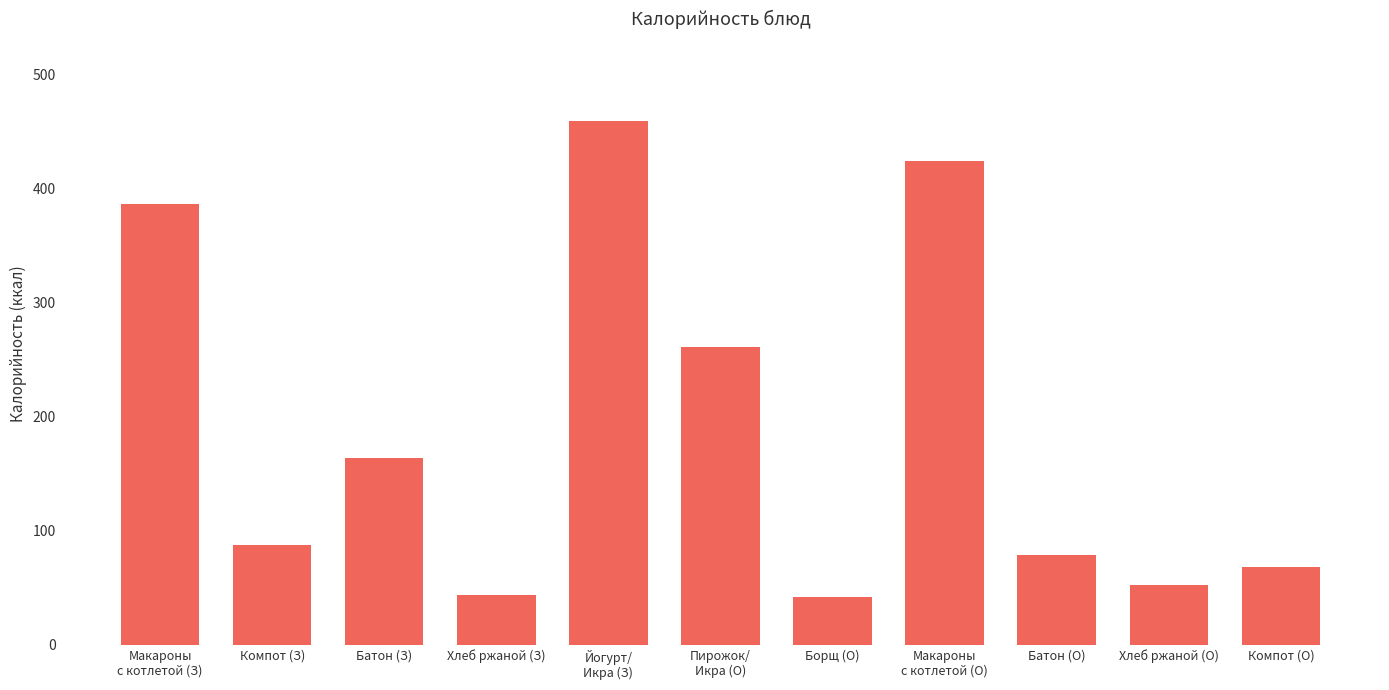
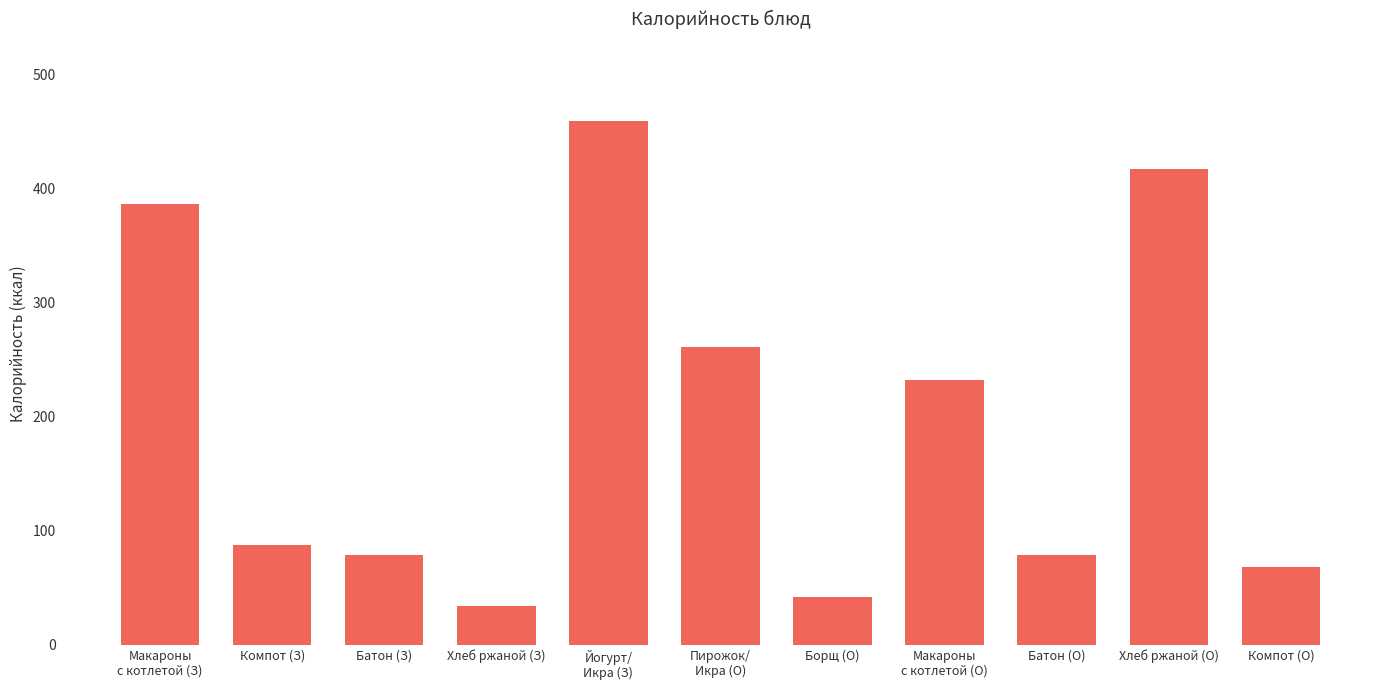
  {
    "Макароны с котлетой (З)": 386,
    "Компот (З)": 87,
-   "Батон (З)": 163,
-   "Хлеб ржаной (З)": 44,
+   "Батон (З)": 79,
+   "Хлеб ржаной (З)": 34,
    "Йогурт/ Икра (З)": 460,
    "Пирожок/ Икра (О)": 261,
    "Борщ (О)": 42,
-   "Макароны с котлетой (О)": 424,
+   "Макароны с котлетой (О)": 232,
    "Батон (О)": 79,
-   "Хлеб ржаной (О)": 52,
+   "Хлеб ржаной (О)": 417,
    "Компот (О)": 68
  }
